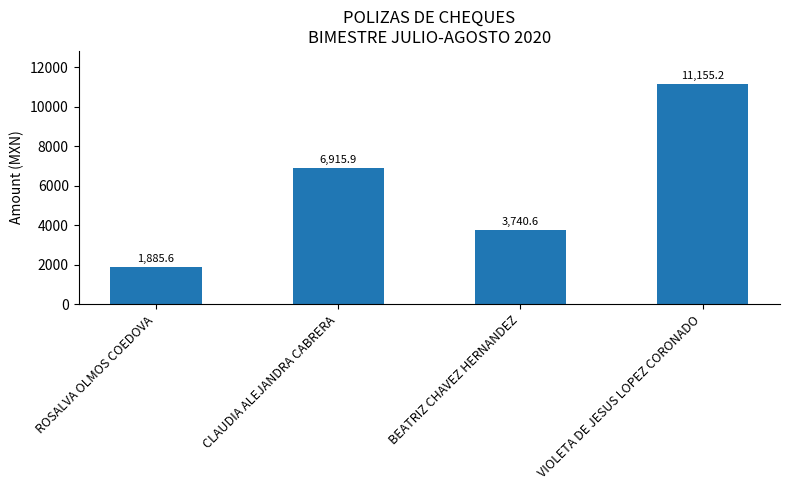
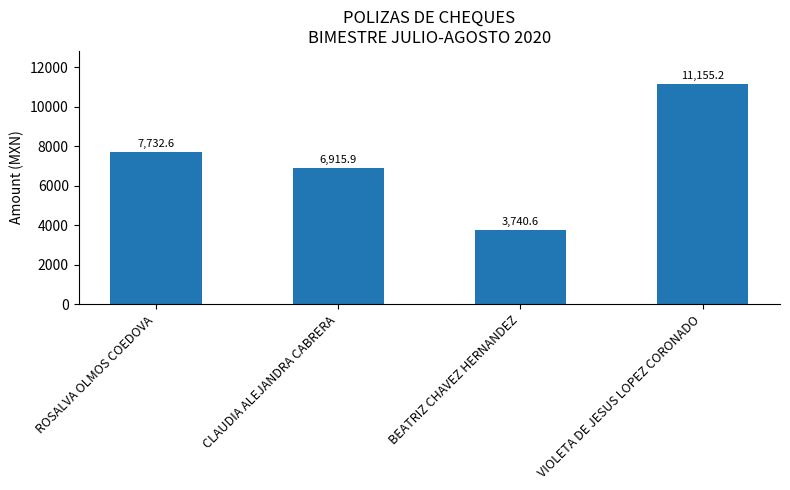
  {
-   "ROSALVA OLMOS COEDOVA": "1,885.6",
+   "ROSALVA OLMOS COEDOVA": "7,732.6",
    "CLAUDIA ALEJANDRA CABRERA": "6,915.9",
    "BEATRIZ CHAVEZ HERNANDEZ": "3,740.6",
    "VIOLETA DE JESUS LOPEZ CORONADO": "11,155.2"
  }
